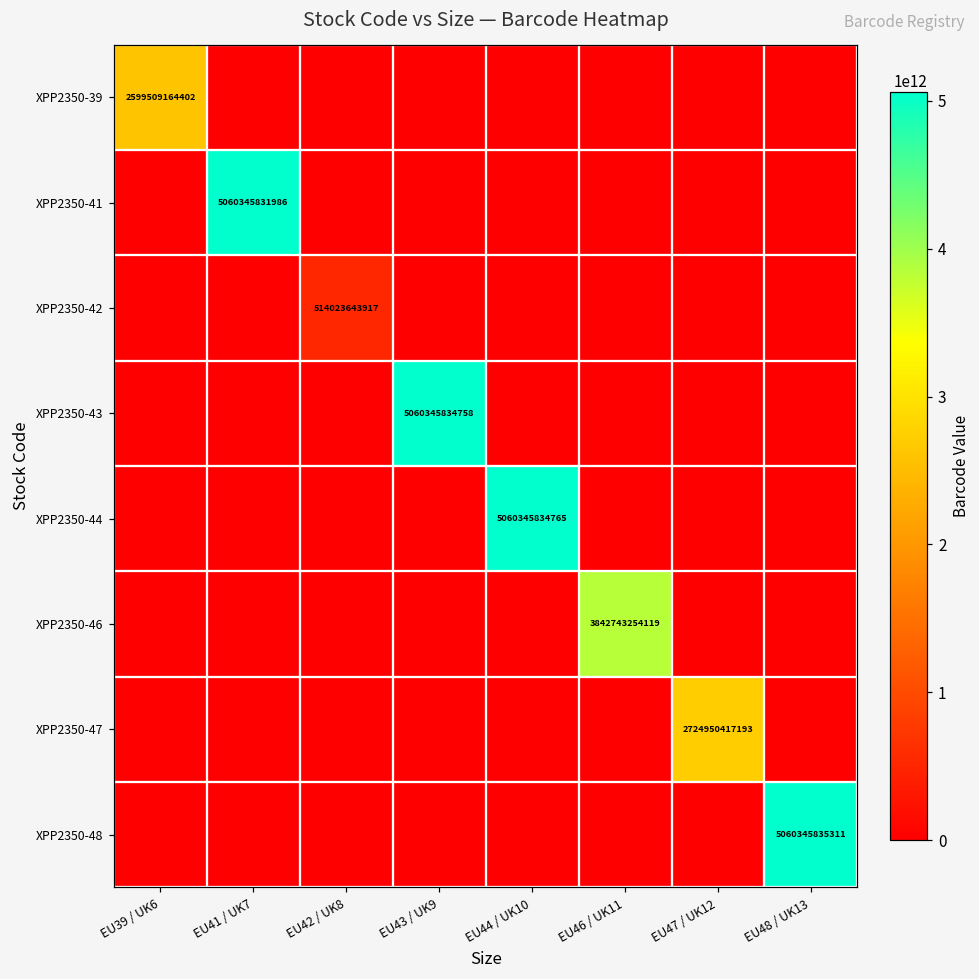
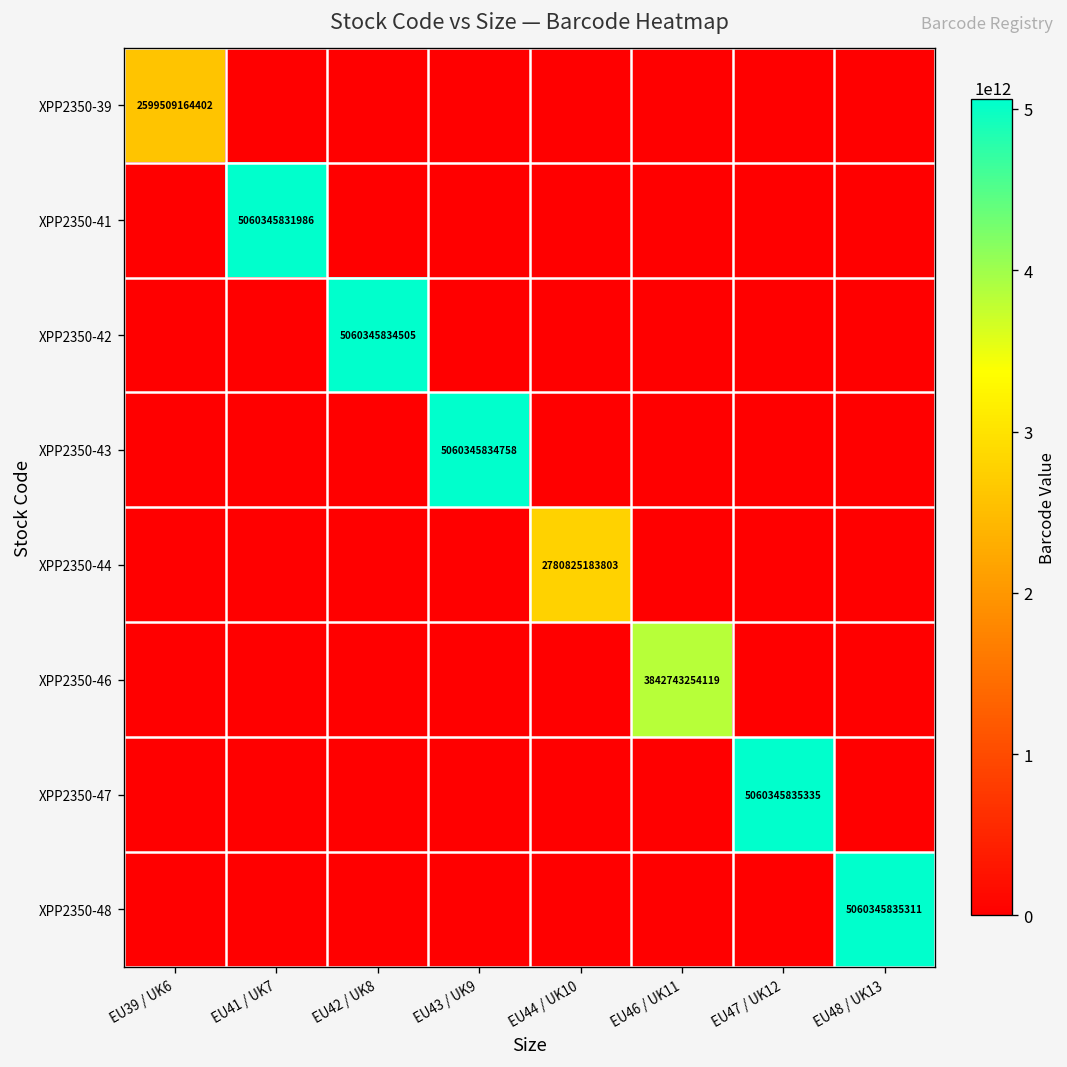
  {
    "XPP2350-39": {
      "EU39 / UK6": 2599509164402
    },
    "XPP2350-41": {
      "EU41 / UK7": 5060345831986
    },
    "XPP2350-42": {
-     "EU42 / UK8": 514023643917
+     "EU42 / UK8": 5060345834505
    },
    "XPP2350-43": {
      "EU43 / UK9": 5060345834758
    },
    "XPP2350-44": {
-     "EU44 / UK10": 5060345834765
+     "EU44 / UK10": 2780825183803
    },
    "XPP2350-46": {
      "EU46 / UK11": 3842743254119
    },
    "XPP2350-47": {
-     "EU47 / UK12": 2724950417193
+     "EU47 / UK12": 5060345835335
    },
    "XPP2350-48": {
      "EU48 / UK13": 5060345835311
    }
  }
